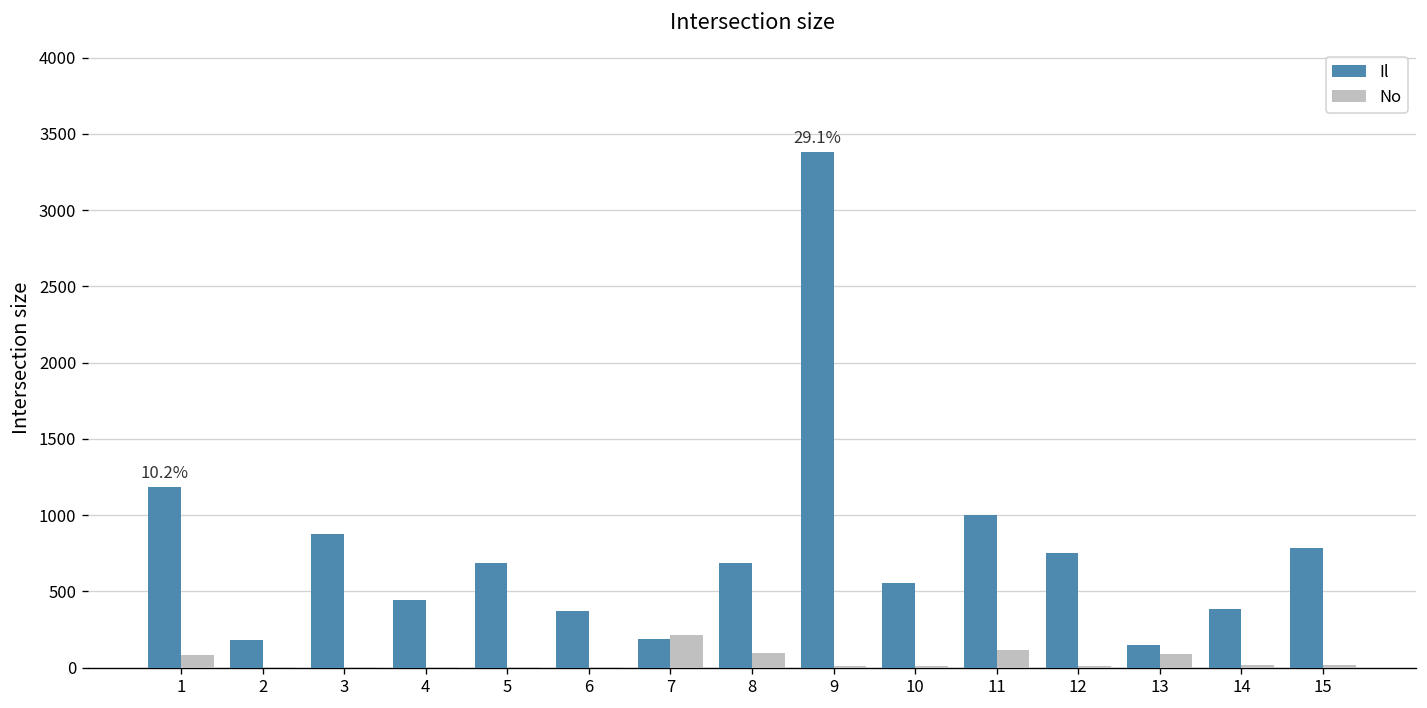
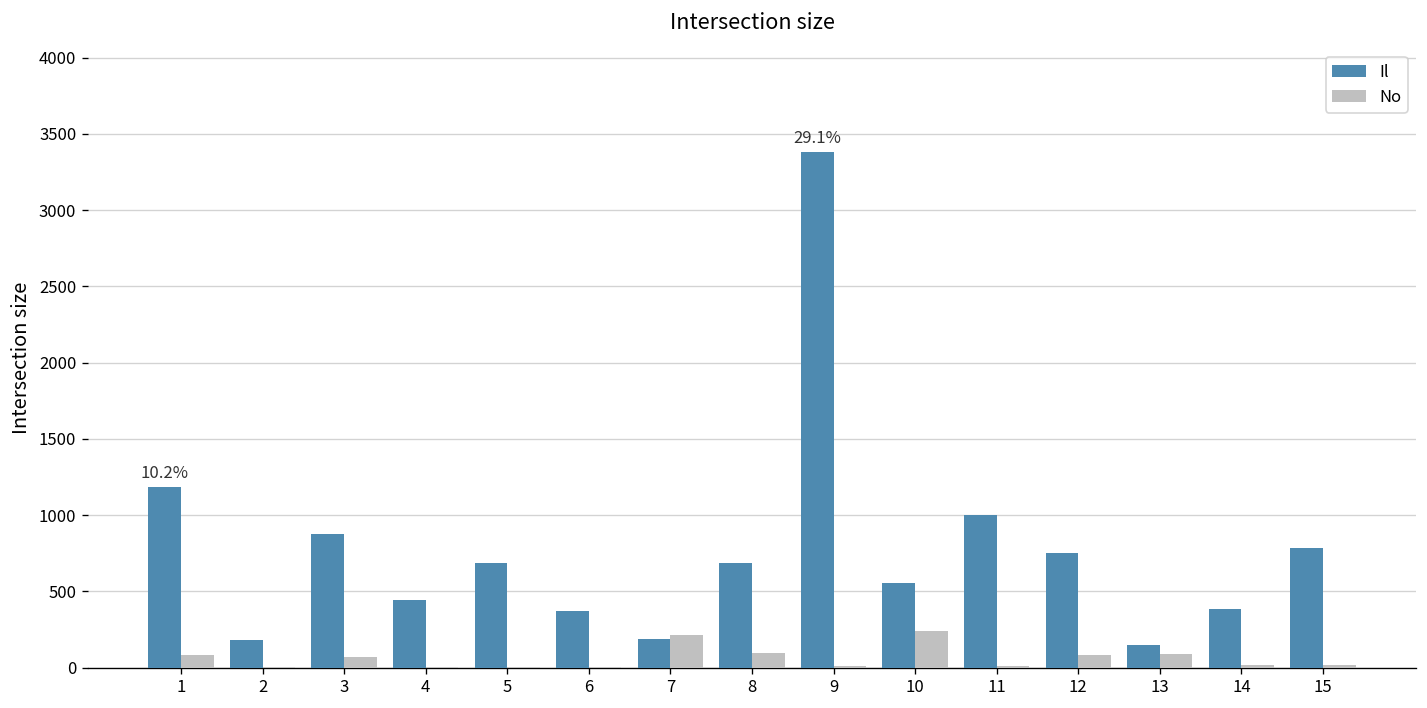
  {
    "Il": {
      "2": 180,
      "3": 880,
      "4": 450,
      "5": 690,
      "6": 370,
      "7": 190,
      "8": 690,
      "10": 560,
      "11": 1000,
      "12": 750,
      "13": 150,
      "14": 380,
      "15": 780
    },
    "No": {
      "1": 90,
-     "3": 0,
+     "3": 70,
      "7": 220,
      "8": 100,
-     "10": 10,
-     "11": 120,
-     "12": 10,
+     "10": 240,
+     "11": 10,
+     "12": 80,
      "13": 90
    }
  }
